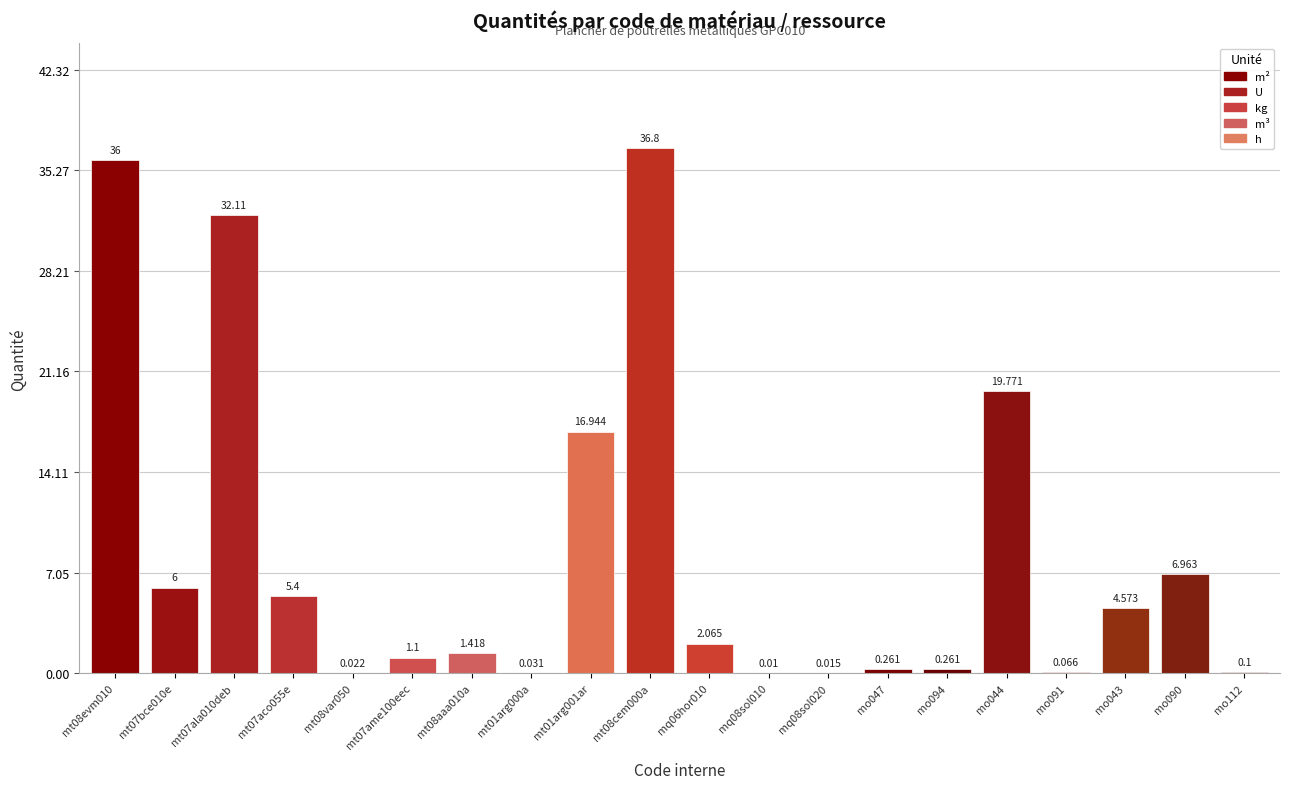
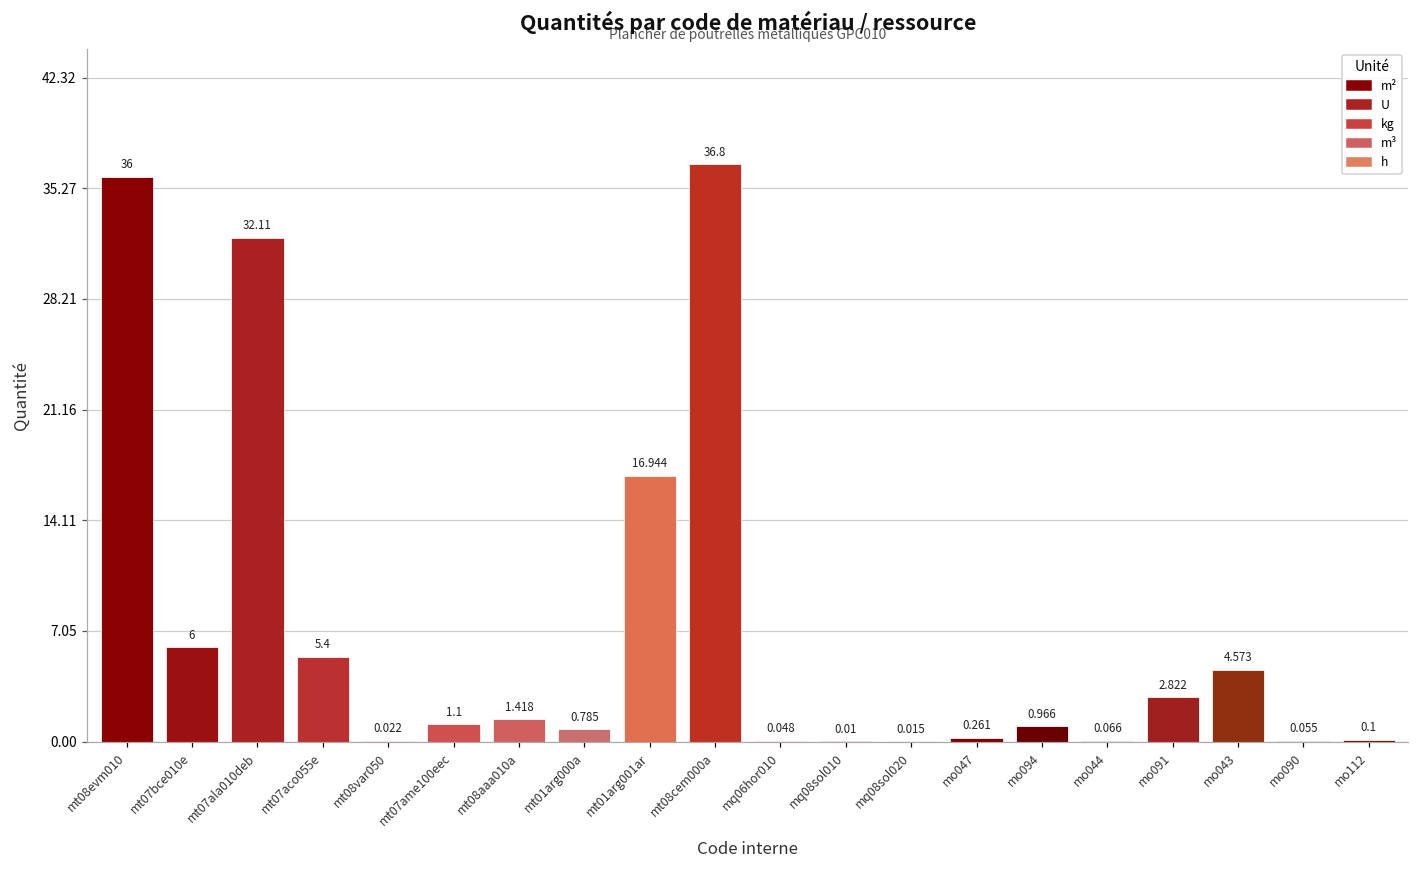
  {
    "mt08evm010": 36,
    "mt07bce010e": 6,
    "mt07ala010deb": 32.11,
    "mt07aco055e": 5.4,
    "mt08var050": 0.022,
    "mt07ame100eec": 1.1,
    "mt08aaa010a": 1.418,
-   "mt01arg000a": 0.031,
+   "mt01arg000a": 0.785,
    "mt01arg001ar": 16.944,
    "mt08cem000a": 36.8,
-   "mq06hor010": 2.065,
+   "mq06hor010": 0.048,
    "mq08sol010": 0.01,
    "mq08sol020": 0.015,
    "mo047": 0.261,
-   "mo094": 0.261,
-   "mo044": 19.771,
-   "mo091": 0.066,
+   "mo094": 0.966,
+   "mo044": 0.066,
+   "mo091": 2.822,
    "mo043": 4.573,
-   "mo090": 6.963,
+   "mo090": 0.055,
    "mo112": 0.1
  }
